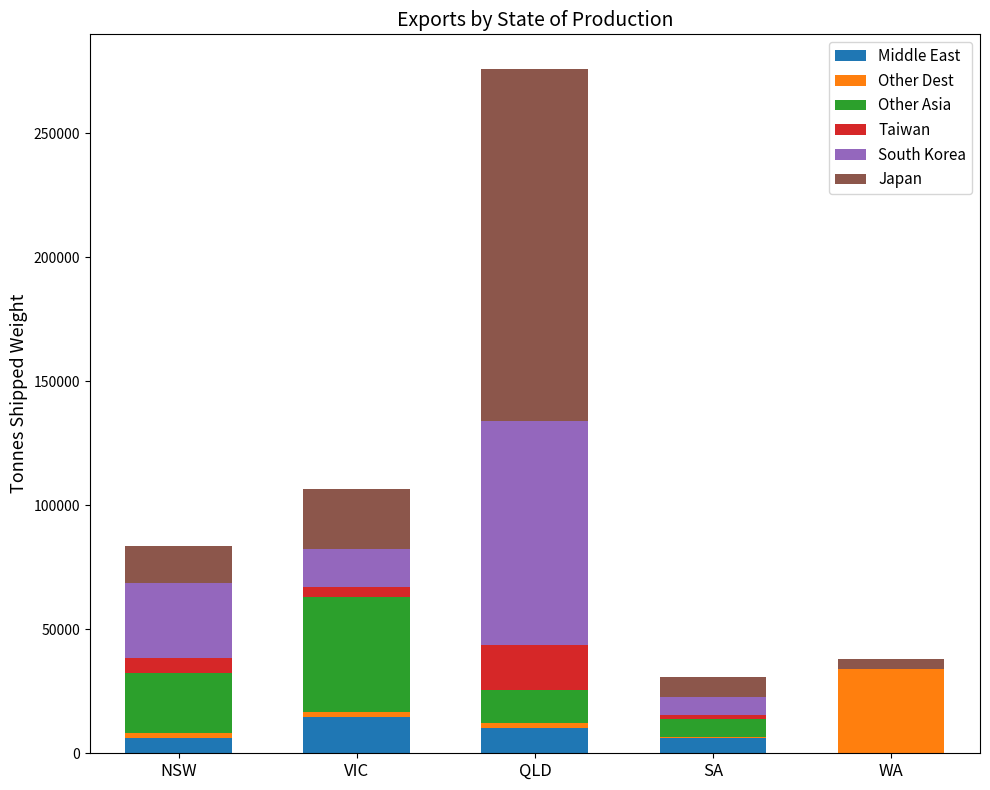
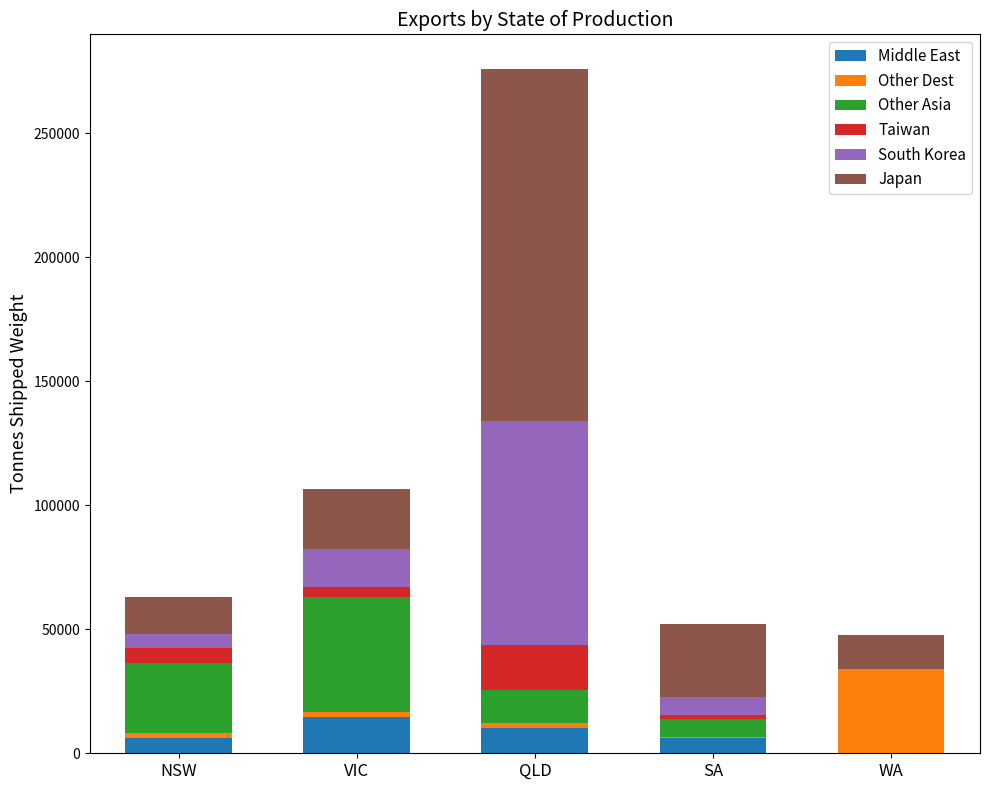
  {
    "Middle East": {
      "NSW": 6000,
      "VIC": 15000,
      "QLD": 10000,
      "SA": 6000,
      "WA": 0
    },
    "Other Dest": {
      "NSW": 2000,
      "VIC": 2000,
      "QLD": 2000,
      "WA": 34000
    },
    "Other Asia": {
-     "NSW": 24000,
+     "NSW": 28000,
      "VIC": 46000,
      "QLD": 13000,
      "SA": 7000,
      "WA": 0
    },
    "Taiwan": {
      "NSW": 6000,
      "VIC": 4000,
      "QLD": 18000,
      "SA": 1000,
      "WA": 0
    },
    "South Korea": {
-     "NSW": 31000,
+     "NSW": 6000,
      "VIC": 15000,
      "QLD": 91000,
      "SA": 8000,
      "WA": 0
    },
    "Japan": {
      "NSW": 15000,
      "VIC": 24000,
      "QLD": 142000,
-     "SA": 8000,
-     "WA": 4000
+     "SA": 29000,
+     "WA": 14000
    }
  }
